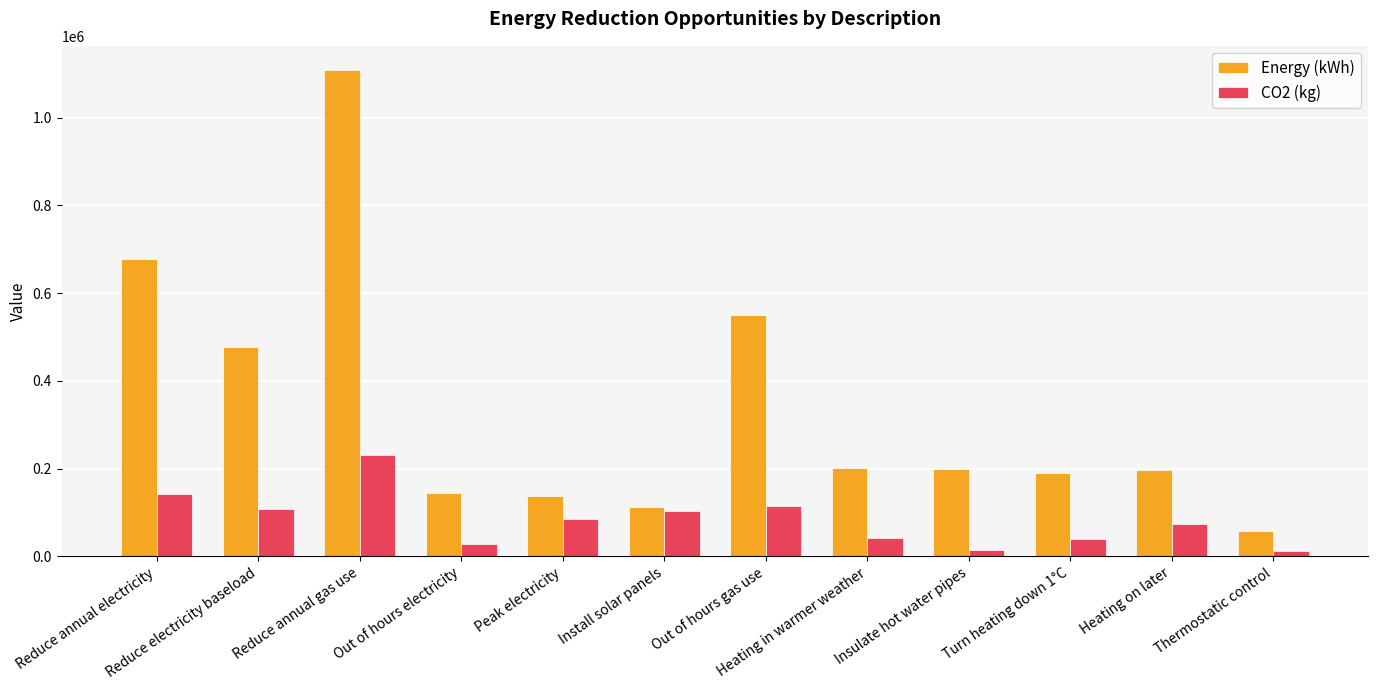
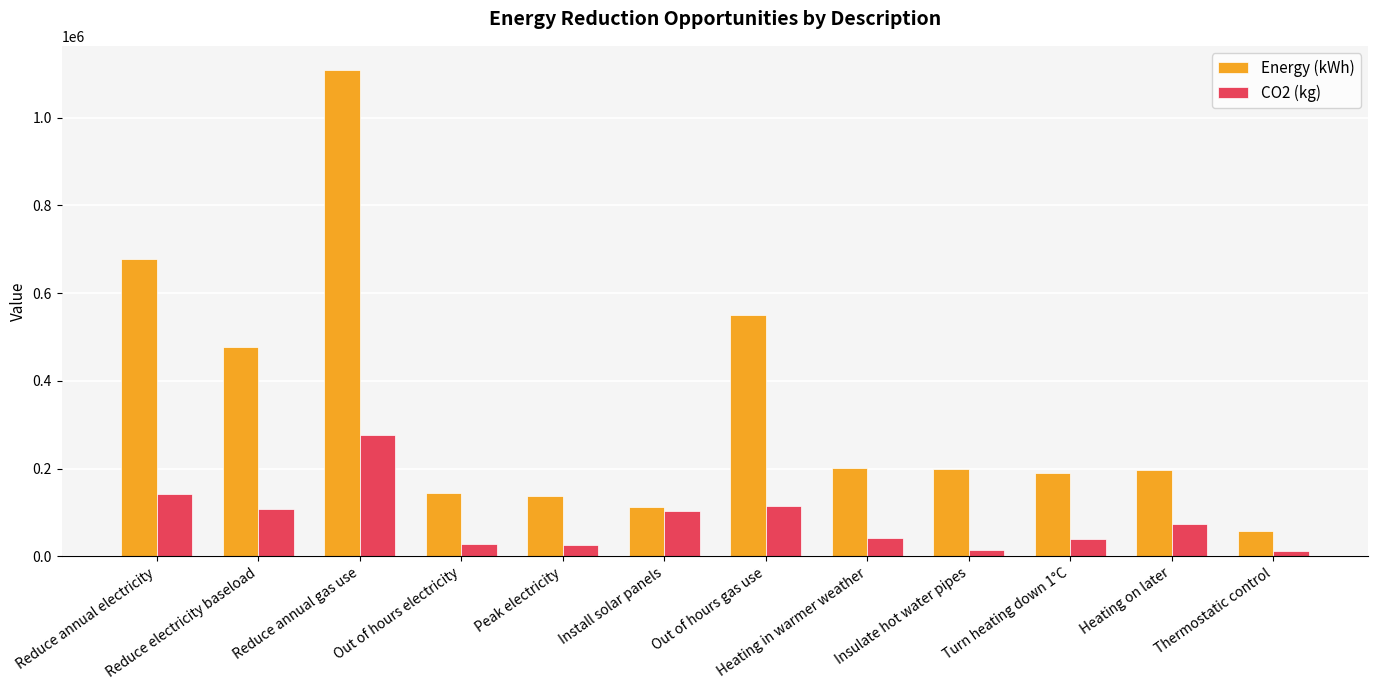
  {
    "Energy (kWh)": {
      "Reduce annual electricity": 680000,
      "Reduce electricity baseload": 480000,
      "Reduce annual gas use": 1110000,
      "Out of hours electricity": 140000,
      "Peak electricity": 140000,
      "Install solar panels": 110000,
      "Out of hours gas use": 550000,
      "Heating in warmer weather": 200000,
      "Insulate hot water pipes": 200000,
      "Turn heating down 1°C": 190000,
      "Heating on later": 200000,
      "Thermostatic control": 60000
    },
    "CO2 (kg)": {
      "Reduce annual electricity": 140000,
      "Reduce electricity baseload": 110000,
-     "Reduce annual gas use": 230000,
+     "Reduce annual gas use": 280000,
      "Out of hours electricity": 30000,
-     "Peak electricity": 90000,
+     "Peak electricity": 30000,
      "Install solar panels": 100000,
      "Out of hours gas use": 120000,
      "Heating in warmer weather": 40000,
      "Insulate hot water pipes": 20000,
      "Turn heating down 1°C": 40000,
      "Heating on later": 70000,
      "Thermostatic control": 10000
    }
  }
